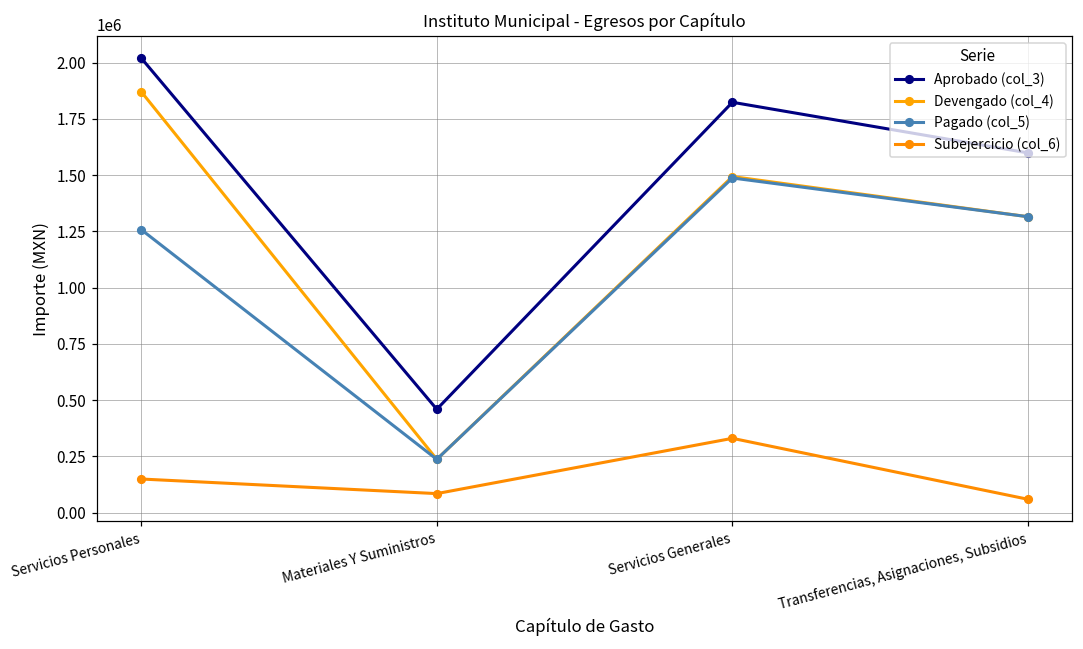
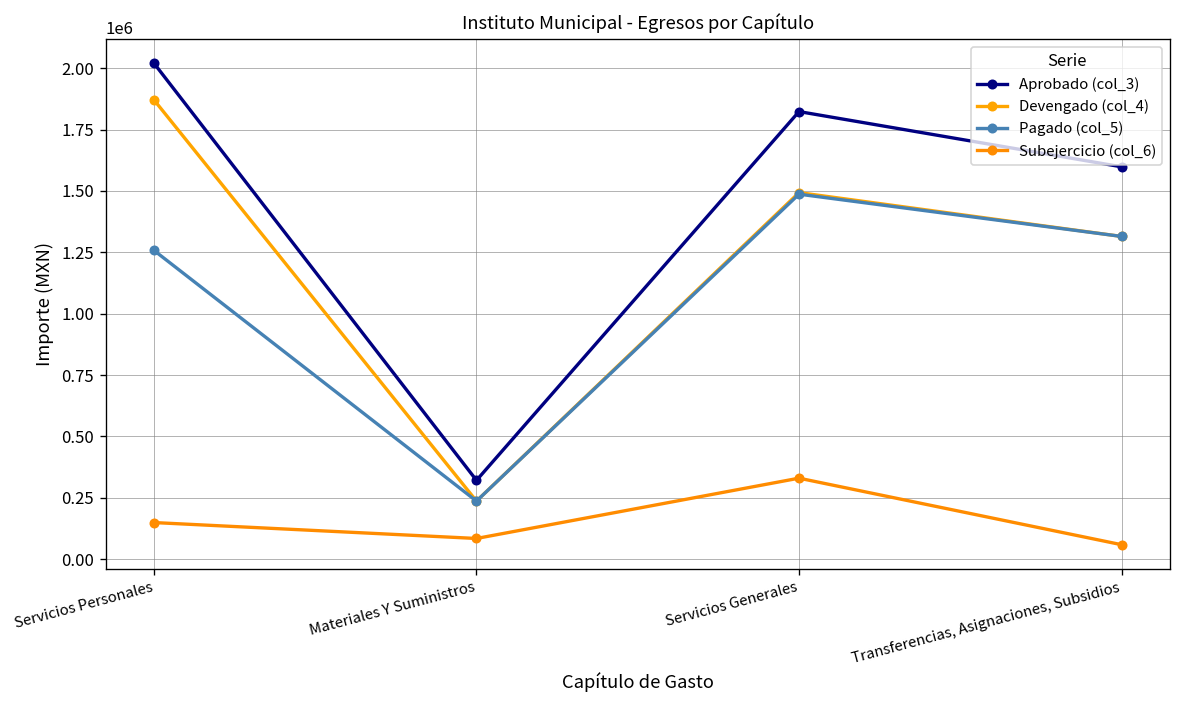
  {
    "Aprobado (col_3)": {
      "Servicios Personales": 2020000,
-     "Materiales Y Suministros": 460000,
+     "Materiales Y Suministros": 320000,
      "Servicios Generales": 1820000
    },
    "Pagado (col_5)": {
      "Servicios Personales": 1260000
    }
  }
